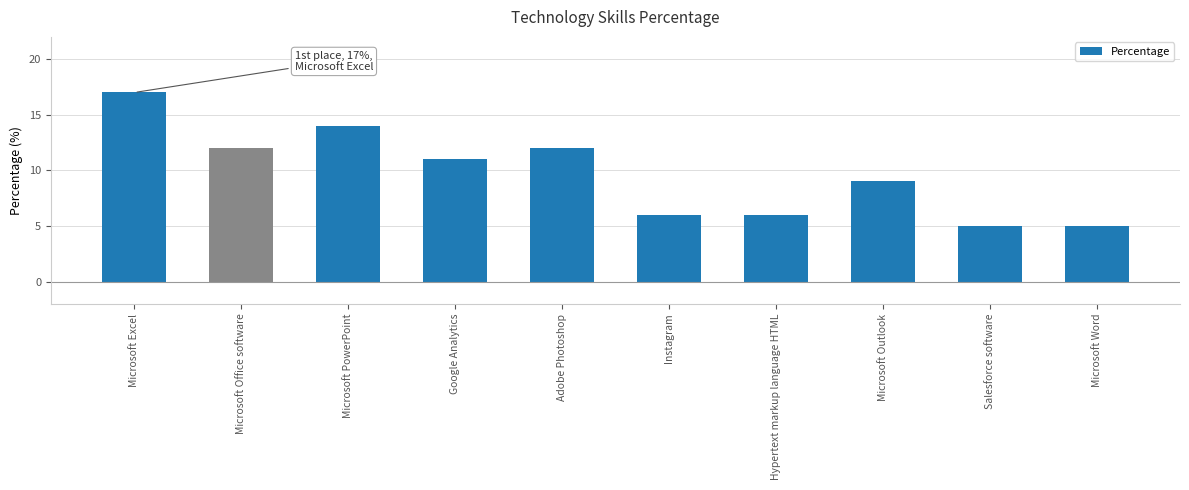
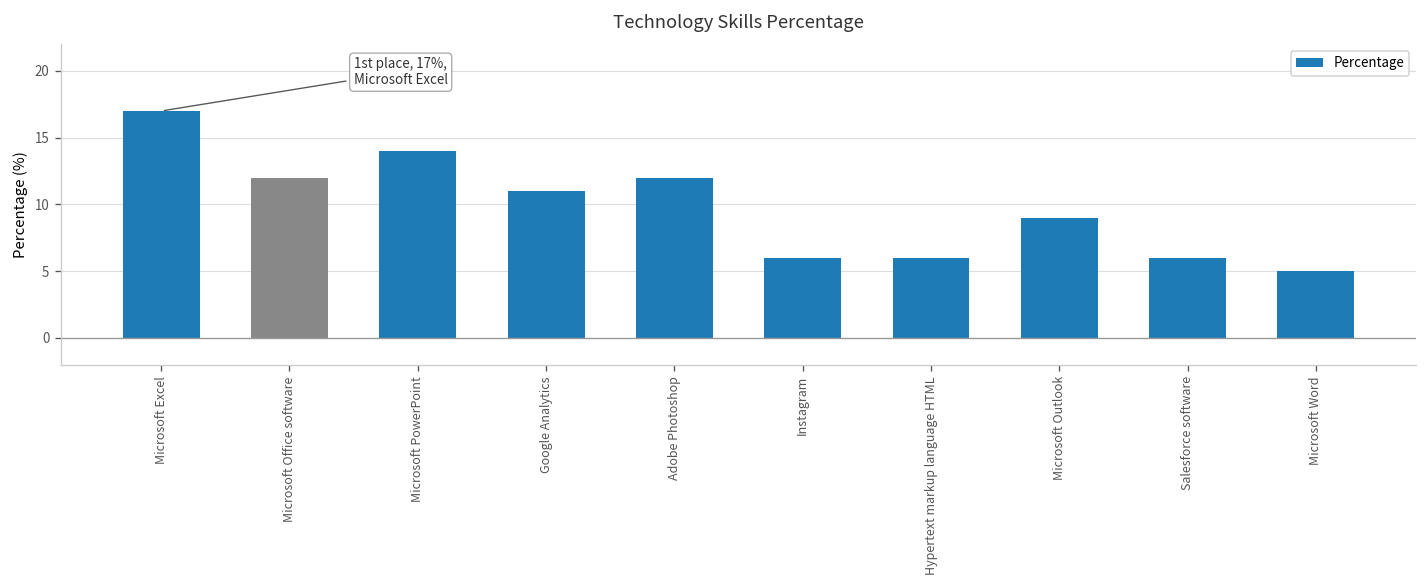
  {
    "Microsoft Office software": 12,
    "Microsoft PowerPoint": 14,
    "Google Analytics": 11,
    "Adobe Photoshop": 12,
    "Instagram": 6,
    "Hypertext markup language HTML": 6,
    "Microsoft Outlook": 9,
-   "Salesforce software": 5,
+   "Salesforce software": 6,
    "Microsoft Word": 5
  }
